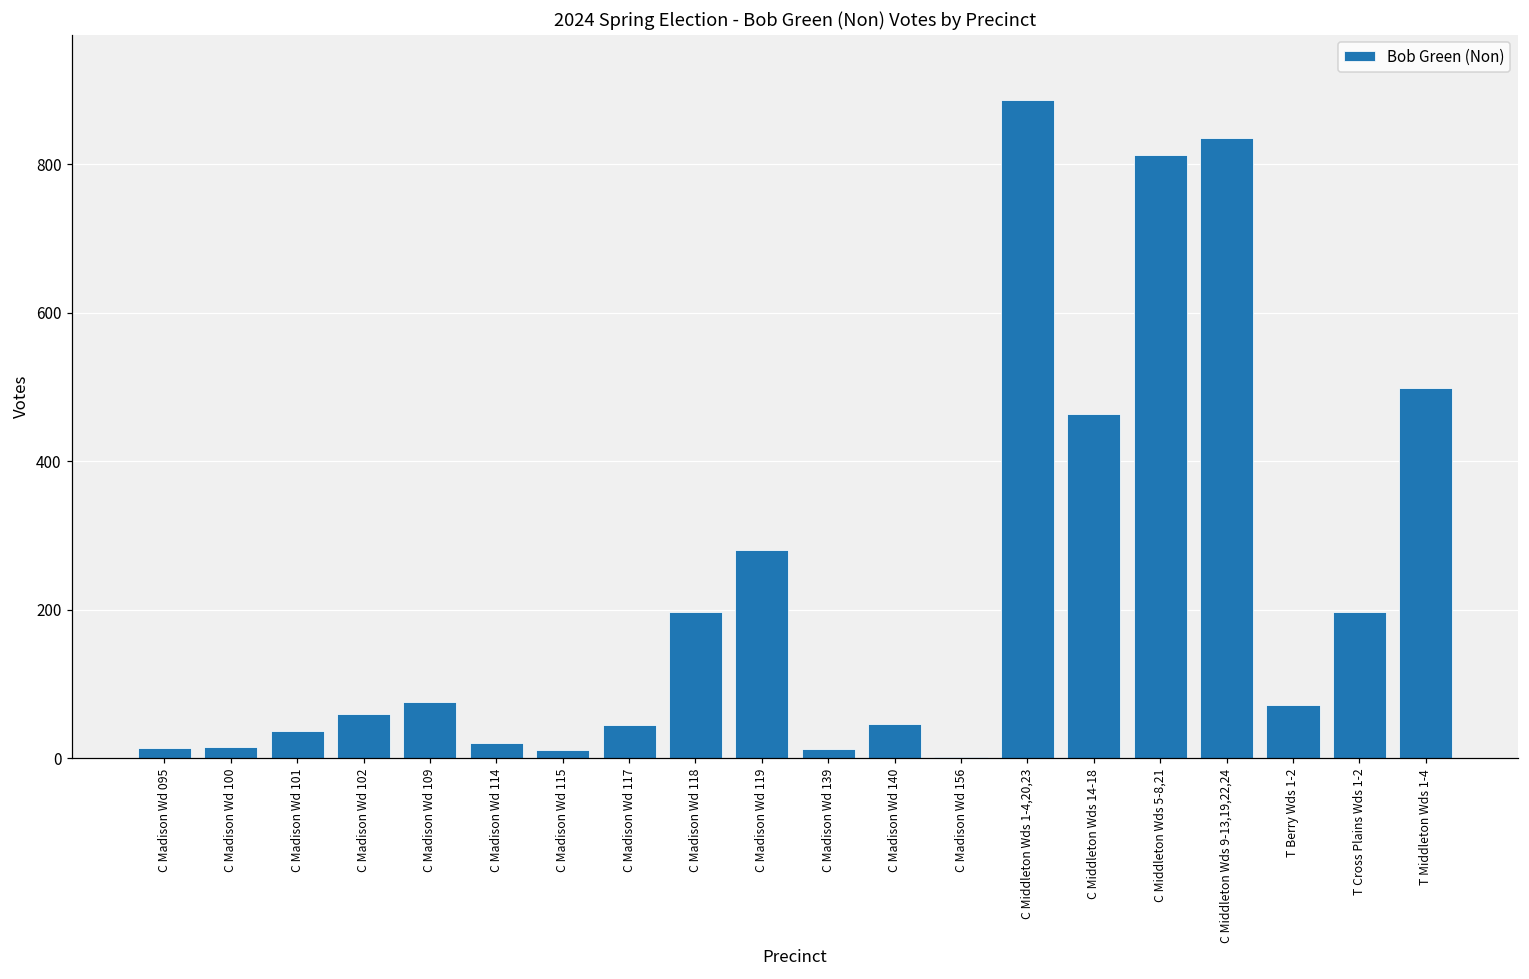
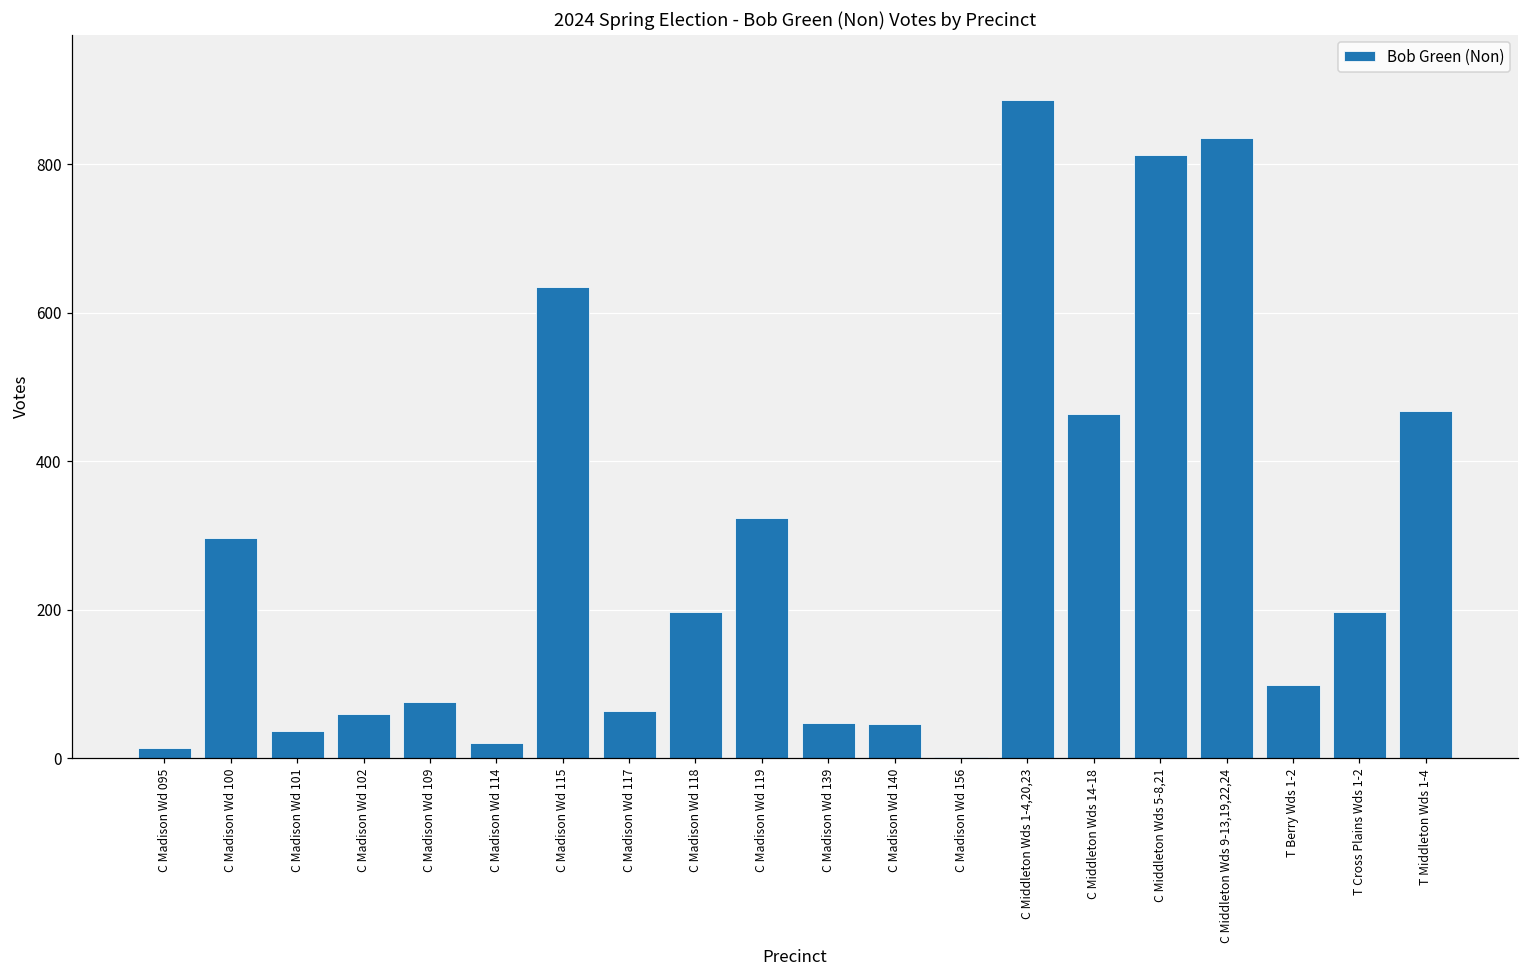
  {
    "C Madison Wd 095": 10,
-   "C Madison Wd 100": 20,
+   "C Madison Wd 100": 300,
    "C Madison Wd 101": 40,
    "C Madison Wd 102": 60,
    "C Madison Wd 109": 80,
    "C Madison Wd 114": 20,
-   "C Madison Wd 115": 10,
-   "C Madison Wd 117": 40,
+   "C Madison Wd 115": 640,
+   "C Madison Wd 117": 60,
    "C Madison Wd 118": 200,
-   "C Madison Wd 119": 280,
-   "C Madison Wd 139": 10,
+   "C Madison Wd 119": 320,
+   "C Madison Wd 139": 50,
    "C Madison Wd 140": 50,
    "C Middleton Wds 1-4,20,23": 890,
    "C Middleton Wds 14-18": 460,
    "C Middleton Wds 5-8,21": 810,
    "C Middleton Wds 9-13,19,22,24": 840,
-   "T Berry Wds 1-2": 70,
+   "T Berry Wds 1-2": 100,
    "T Cross Plains Wds 1-2": 200,
-   "T Middleton Wds 1-4": 500
+   "T Middleton Wds 1-4": 470
  }
